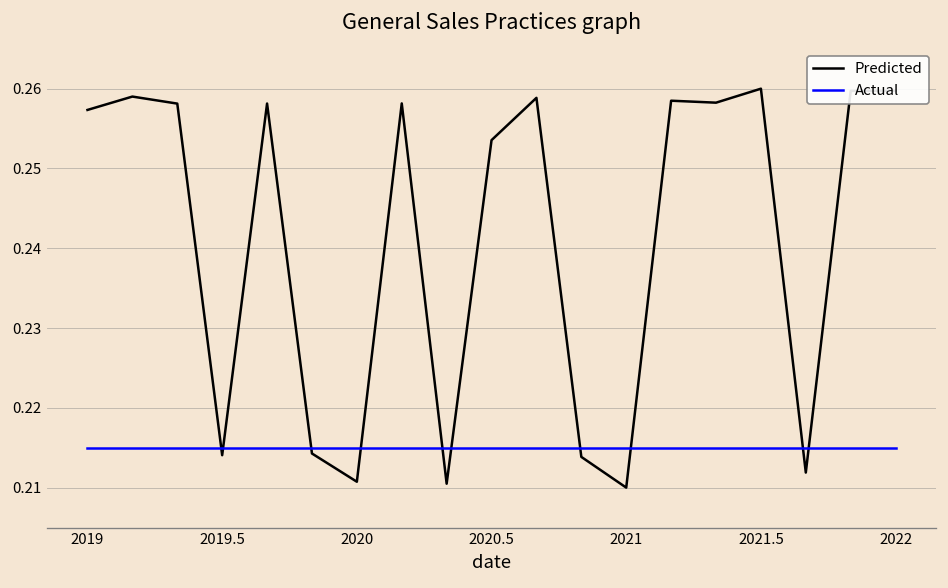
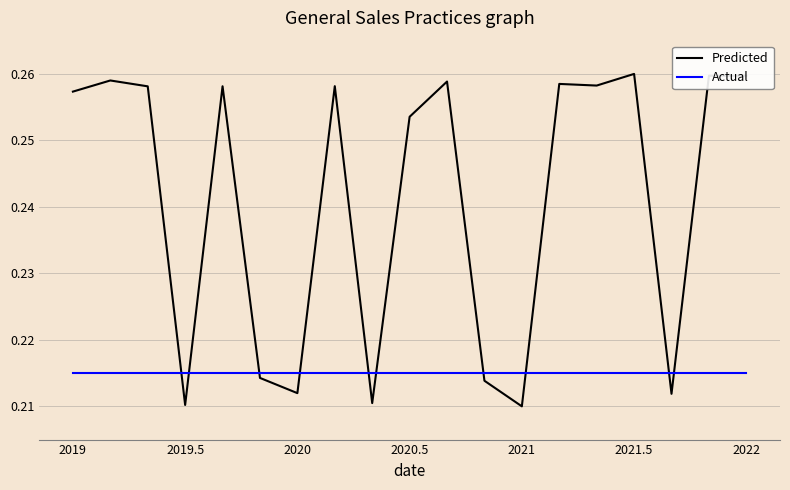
  {
    "Predicted": {
      "2019": 0.257,
-     "2019.5": 0.214,
-     "2020": 0.211,
+     "2019.5": 0.210,
+     "2020": 0.212,
      "2020.5": 0.254,
      "2021": 0.210,
      "2021.5": 0.260
    },
    "Actual": {
      "2019": 0.215,
      "2019.5": 0.215,
      "2020": 0.215,
      "2020.5": 0.215,
      "2021": 0.215,
      "2021.5": 0.215,
      "2022": 0.215
    }
  }
